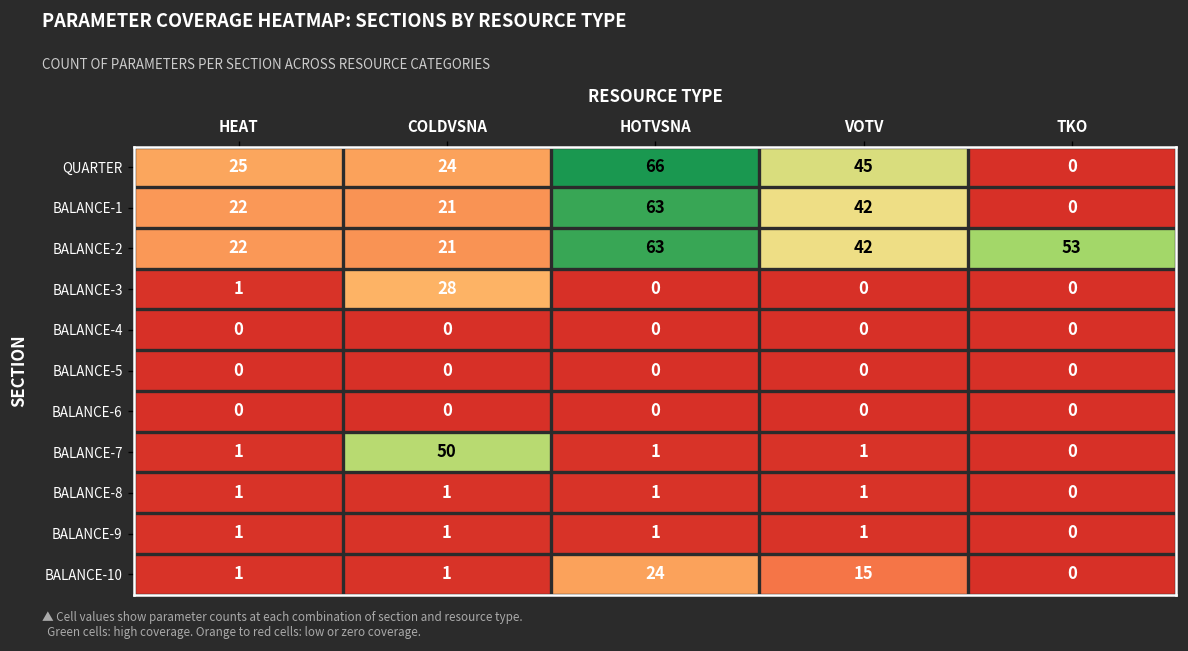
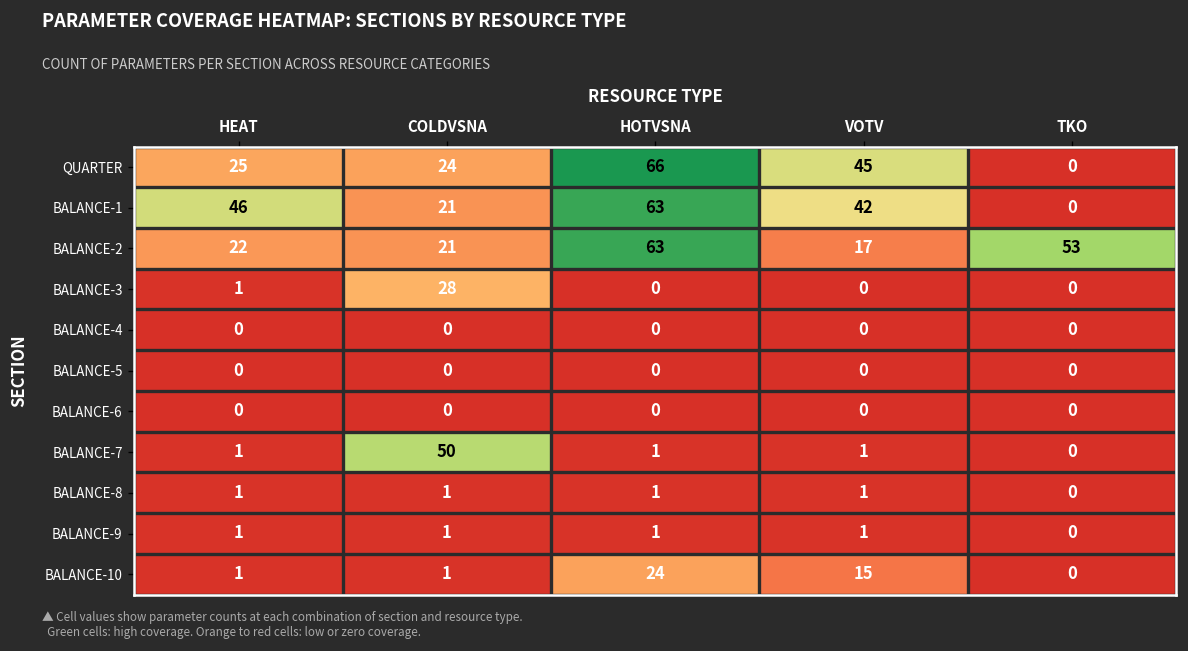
  {
    "QUARTER": {
      "HEAT": 25,
      "COLDVSNA": 24,
      "HOTVSNA": 66,
      "VOTV": 45,
      "TKO": 0
    },
    "BALANCE-1": {
-     "HEAT": 22,
+     "HEAT": 46,
      "COLDVSNA": 21,
      "HOTVSNA": 63,
      "VOTV": 42,
      "TKO": 0
    },
    "BALANCE-2": {
      "HEAT": 22,
      "COLDVSNA": 21,
      "HOTVSNA": 63,
-     "VOTV": 42,
+     "VOTV": 17,
      "TKO": 53
    },
    "BALANCE-3": {
      "HEAT": 1,
      "COLDVSNA": 28,
      "HOTVSNA": 0,
      "VOTV": 0,
      "TKO": 0
    },
    "BALANCE-4": {
      "HEAT": 0,
      "COLDVSNA": 0,
      "HOTVSNA": 0,
      "VOTV": 0,
      "TKO": 0
    },
    "BALANCE-5": {
      "HEAT": 0,
      "COLDVSNA": 0,
      "HOTVSNA": 0,
      "VOTV": 0,
      "TKO": 0
    },
    "BALANCE-6": {
      "HEAT": 0,
      "COLDVSNA": 0,
      "HOTVSNA": 0,
      "VOTV": 0,
      "TKO": 0
    },
    "BALANCE-7": {
      "HEAT": 1,
      "COLDVSNA": 50,
      "HOTVSNA": 1,
      "VOTV": 1,
      "TKO": 0
    },
    "BALANCE-8": {
      "HEAT": 1,
      "COLDVSNA": 1,
      "HOTVSNA": 1,
      "VOTV": 1,
      "TKO": 0
    },
    "BALANCE-9": {
      "HEAT": 1,
      "COLDVSNA": 1,
      "HOTVSNA": 1,
      "VOTV": 1,
      "TKO": 0
    },
    "BALANCE-10": {
      "HEAT": 1,
      "COLDVSNA": 1,
      "HOTVSNA": 24,
      "VOTV": 15,
      "TKO": 0
    }
  }
